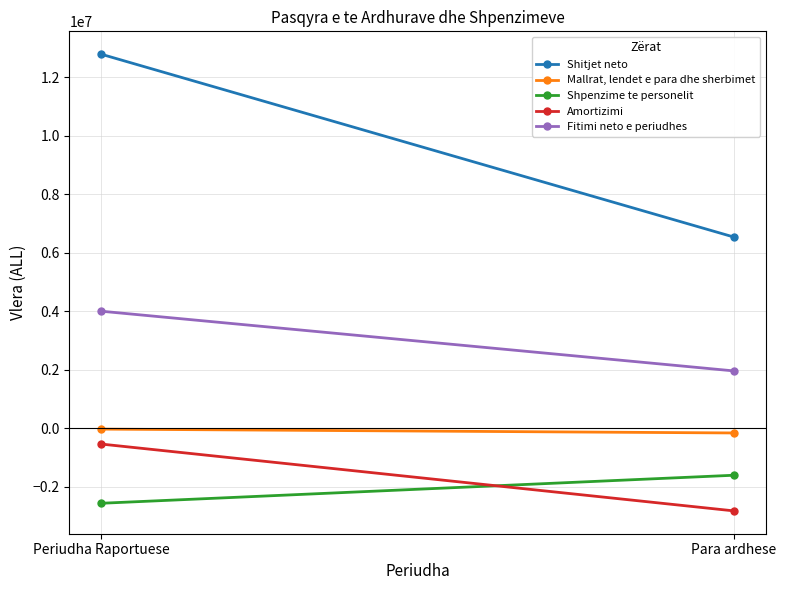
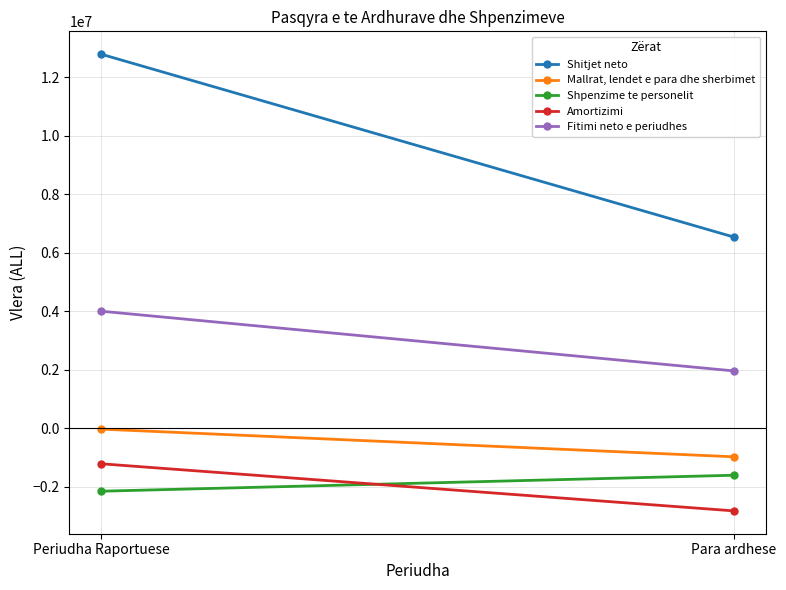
  {
    "Shitjet neto": {
      "Periudha Raportuese": 12800000,
      "Para ardhese": 6500000
    },
    "Mallrat, lendet e para dhe sherbimet": {
      "Periudha Raportuese": 0,
-     "Para ardhese": -200000
+     "Para ardhese": -1000000
    },
    "Shpenzime te personelit": {
-     "Periudha Raportuese": -2600000,
+     "Periudha Raportuese": -2100000,
      "Para ardhese": -1600000
    },
    "Amortizimi": {
-     "Periudha Raportuese": -500000,
+     "Periudha Raportuese": -1200000,
      "Para ardhese": -2800000
    },
    "Fitimi neto e periudhes": {
      "Periudha Raportuese": 4000000,
      "Para ardhese": 2000000
    }
  }
